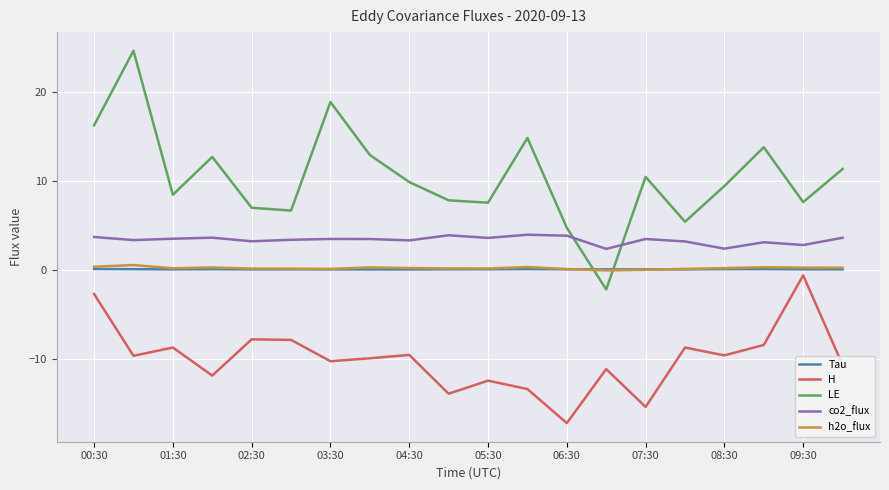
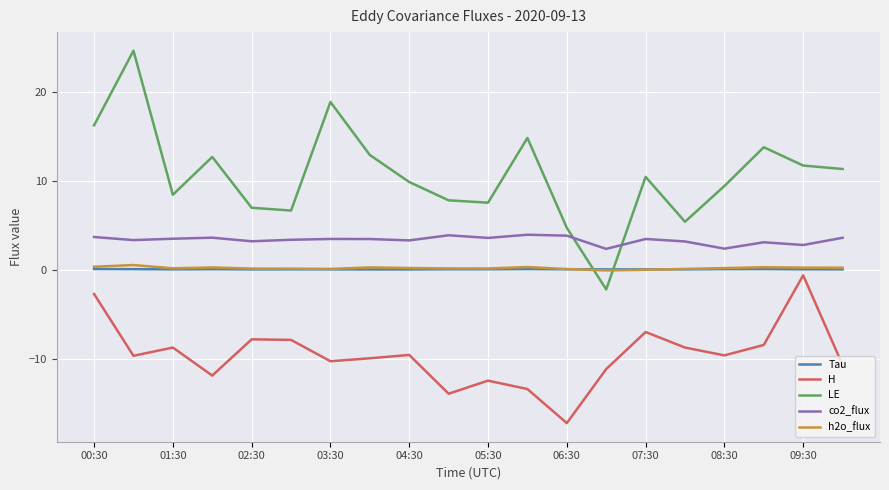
  {
    "H": {
      "00:30": -3,
      "01:30": -9,
      "02:30": -8,
      "03:30": -10,
      "04:30": -10,
      "05:30": -12,
      "06:30": -17,
-     "07:30": -15,
+     "07:30": -7,
      "08:30": -10,
      "09:30": -1
    },
    "LE": {
      "00:30": 16,
      "01:30": 8,
      "02:30": 7,
      "03:30": 19,
      "04:30": 10,
      "05:30": 8,
      "06:30": 5,
      "07:30": 10,
      "08:30": 9,
-     "09:30": 8
+     "09:30": 12
    },
    "co2_flux": {
      "00:30": 4,
      "01:30": 4,
      "02:30": 3,
      "03:30": 3,
      "04:30": 3,
      "05:30": 4,
      "06:30": 4,
      "07:30": 3,
      "08:30": 2,
      "09:30": 3
    }
  }
